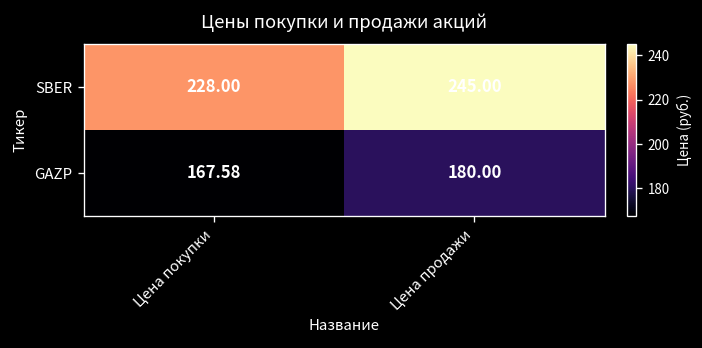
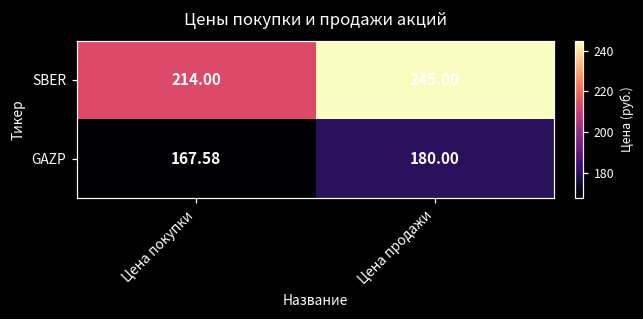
  {
    "SBER": {
-     "Цена покупки": 228.00,
+     "Цена покупки": 214.00,
      "Цена продажи": 245.00
    },
    "GAZP": {
      "Цена покупки": 167.58,
      "Цена продажи": 180.00
    }
  }
